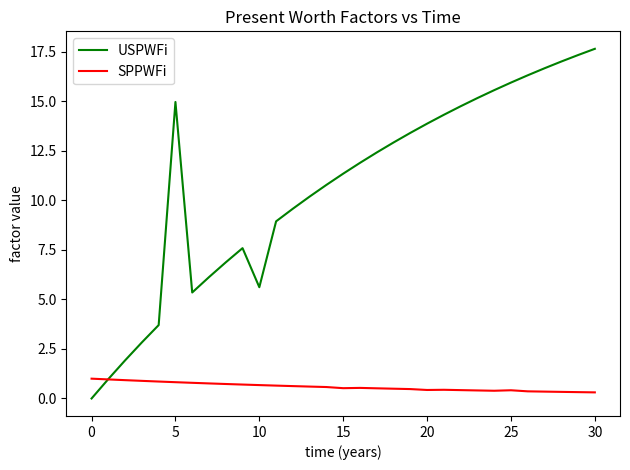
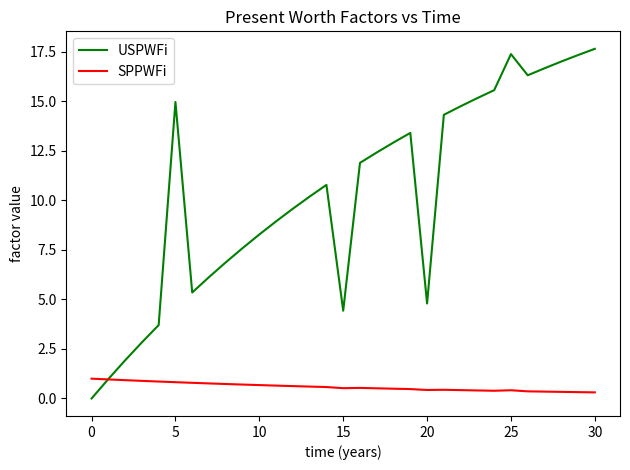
  {
    "USPWFi": {
      "0": 0.0,
      "5": 15.0,
-     "10": 5.6,
-     "15": 11.3,
-     "20": 13.9,
-     "25": 15.9,
+     "10": 8.3,
+     "15": 4.4,
+     "20": 4.8,
+     "25": 17.4,
      "30": 17.6
    },
    "SPPWFi": {
      "0": 1.0,
      "5": 0.8,
      "10": 0.7,
      "15": 0.5,
      "20": 0.4,
      "25": 0.4,
      "30": 0.3
    }
  }
